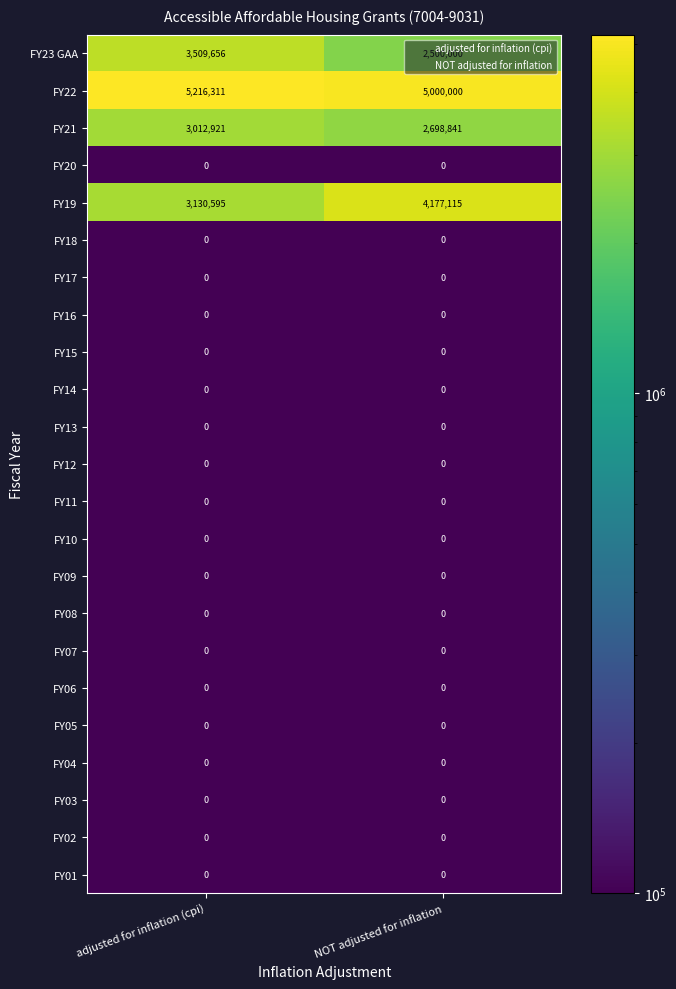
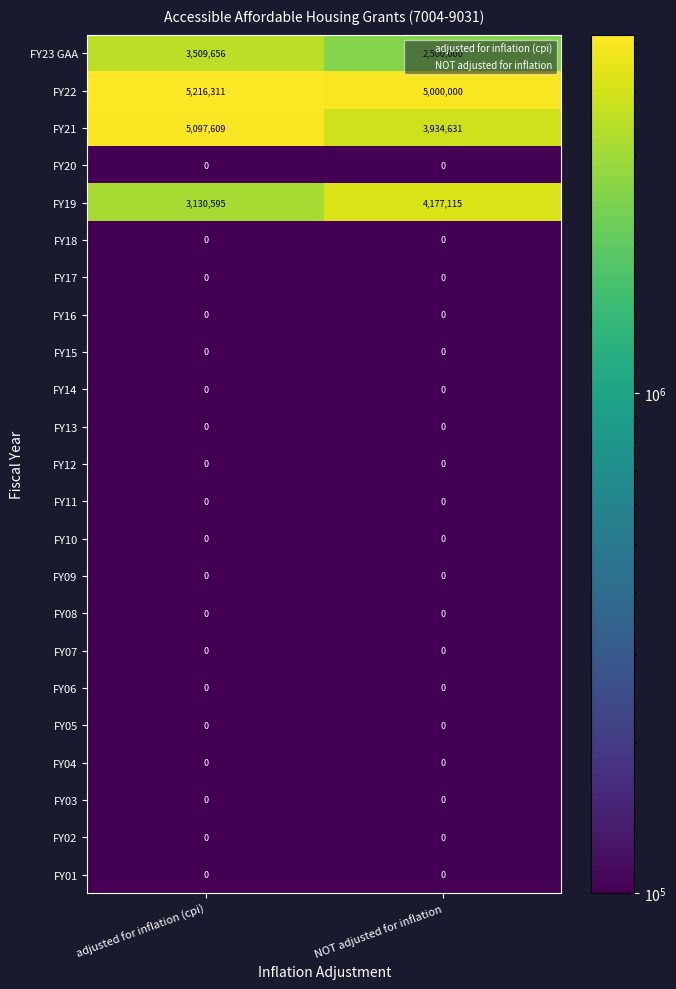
  {
    "FY23 GAA": {
      "adjusted for inflation (cpi)": "3,509,656"
    },
    "FY22": {
      "adjusted for inflation (cpi)": "5,216,311",
      "NOT adjusted for inflation": "5,000,000"
    },
    "FY21": {
-     "adjusted for inflation (cpi)": "3,012,921",
-     "NOT adjusted for inflation": "2,698,841"
+     "adjusted for inflation (cpi)": "5,097,609",
+     "NOT adjusted for inflation": "3,934,631"
    },
    "FY20": {
      "adjusted for inflation (cpi)": "0",
      "NOT adjusted for inflation": "0"
    },
    "FY19": {
      "adjusted for inflation (cpi)": "3,130,595",
      "NOT adjusted for inflation": "4,177,115"
    },
    "FY18": {
      "adjusted for inflation (cpi)": "0",
      "NOT adjusted for inflation": "0"
    },
    "FY17": {
      "adjusted for inflation (cpi)": "0",
      "NOT adjusted for inflation": "0"
    },
    "FY16": {
      "adjusted for inflation (cpi)": "0",
      "NOT adjusted for inflation": "0"
    },
    "FY15": {
      "adjusted for inflation (cpi)": "0",
      "NOT adjusted for inflation": "0"
    },
    "FY14": {
      "adjusted for inflation (cpi)": "0",
      "NOT adjusted for inflation": "0"
    },
    "FY13": {
      "adjusted for inflation (cpi)": "0",
      "NOT adjusted for inflation": "0"
    },
    "FY12": {
      "adjusted for inflation (cpi)": "0",
      "NOT adjusted for inflation": "0"
    },
    "FY11": {
      "adjusted for inflation (cpi)": "0",
      "NOT adjusted for inflation": "0"
    },
    "FY10": {
      "adjusted for inflation (cpi)": "0",
      "NOT adjusted for inflation": "0"
    },
    "FY09": {
      "adjusted for inflation (cpi)": "0",
      "NOT adjusted for inflation": "0"
    },
    "FY08": {
      "adjusted for inflation (cpi)": "0",
      "NOT adjusted for inflation": "0"
    },
    "FY07": {
      "adjusted for inflation (cpi)": "0",
      "NOT adjusted for inflation": "0"
    },
    "FY06": {
      "adjusted for inflation (cpi)": "0",
      "NOT adjusted for inflation": "0"
    },
    "FY05": {
      "adjusted for inflation (cpi)": "0",
      "NOT adjusted for inflation": "0"
    },
    "FY04": {
      "adjusted for inflation (cpi)": "0",
      "NOT adjusted for inflation": "0"
    },
    "FY03": {
      "adjusted for inflation (cpi)": "0",
      "NOT adjusted for inflation": "0"
    },
    "FY02": {
      "adjusted for inflation (cpi)": "0",
      "NOT adjusted for inflation": "0"
    },
    "FY01": {
      "adjusted for inflation (cpi)": "0",
      "NOT adjusted for inflation": "0"
    }
  }
